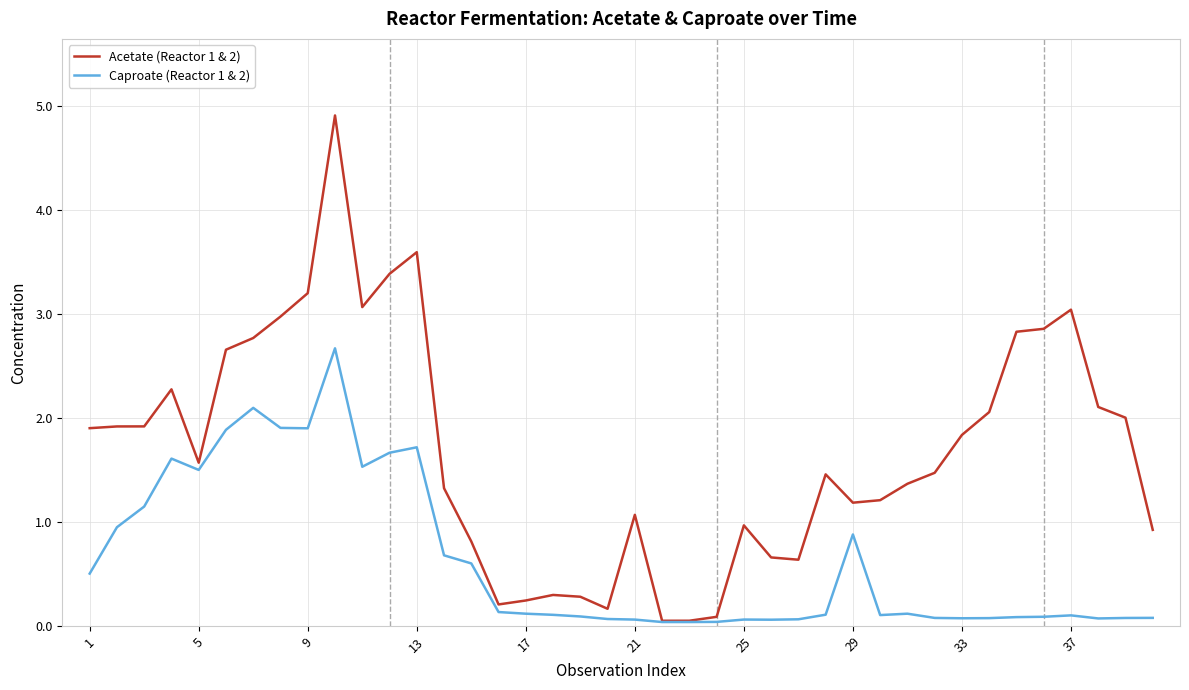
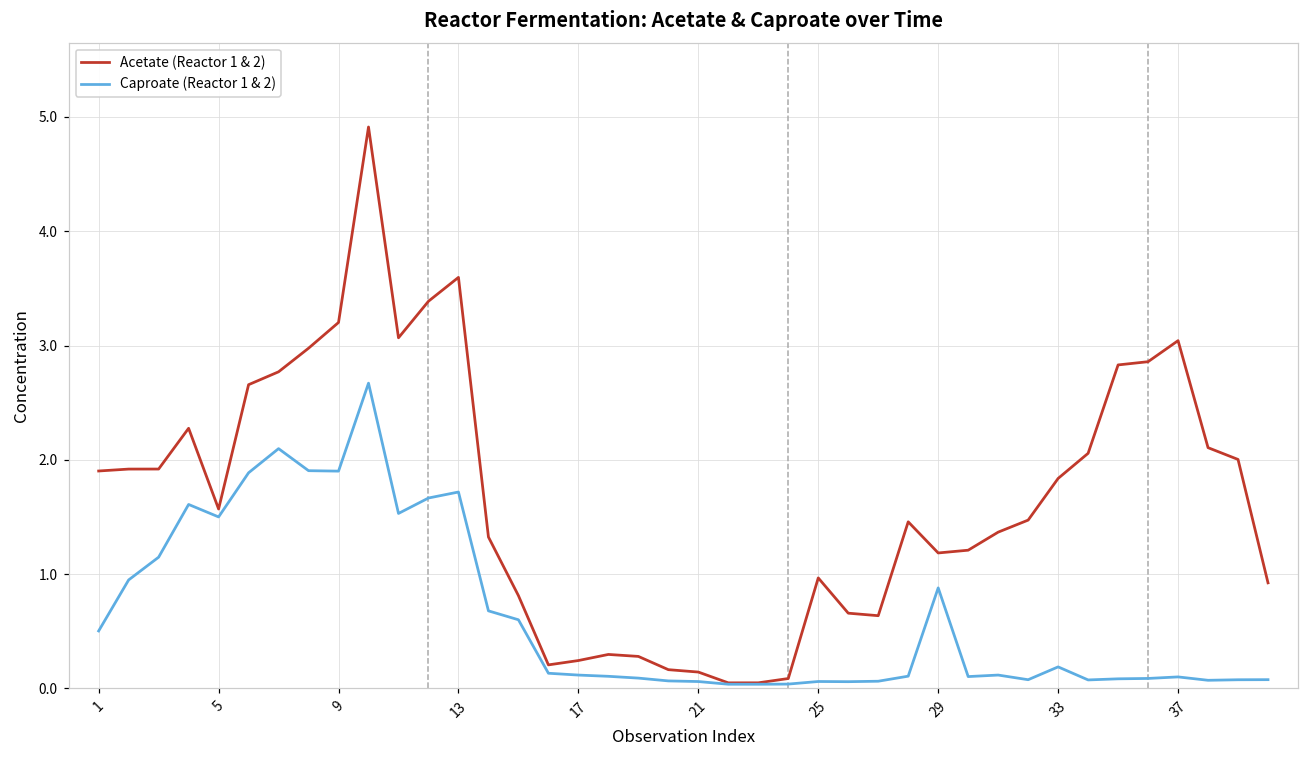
  {
    "Acetate (Reactor 1 & 2)": {
      "1": 1.90,
      "5": 1.57,
      "9": 3.20,
      "13": 3.60,
      "17": 0.24,
-     "21": 1.07,
+     "21": 0.14,
      "25": 0.97,
      "29": 1.19,
      "33": 1.84,
      "37": 3.04
    },
    "Caproate (Reactor 1 & 2)": {
      "1": 0.50,
      "5": 1.50,
      "9": 1.90,
      "13": 1.72,
      "17": 0.12,
      "21": 0.06,
      "25": 0.06,
      "29": 0.88,
-     "33": 0.07,
+     "33": 0.19,
      "37": 0.10
    }
  }
